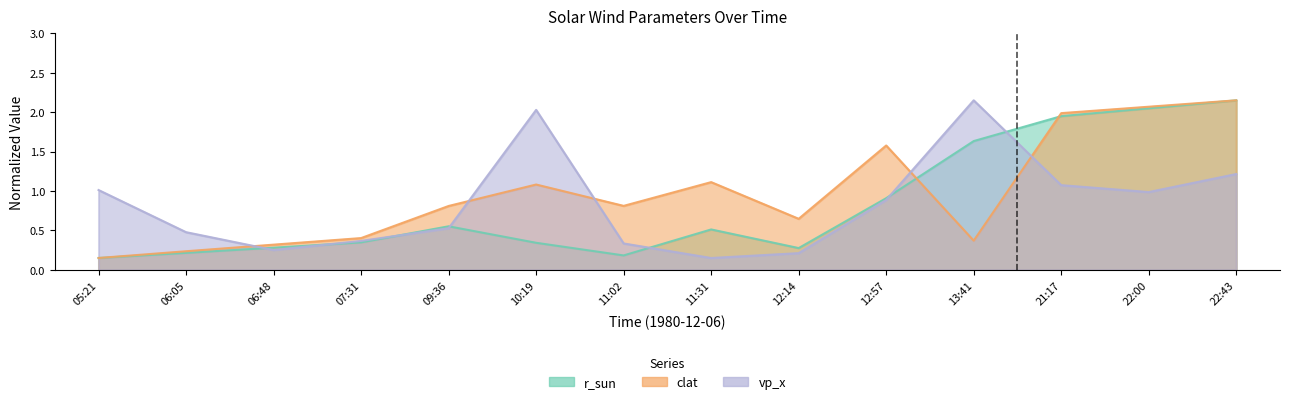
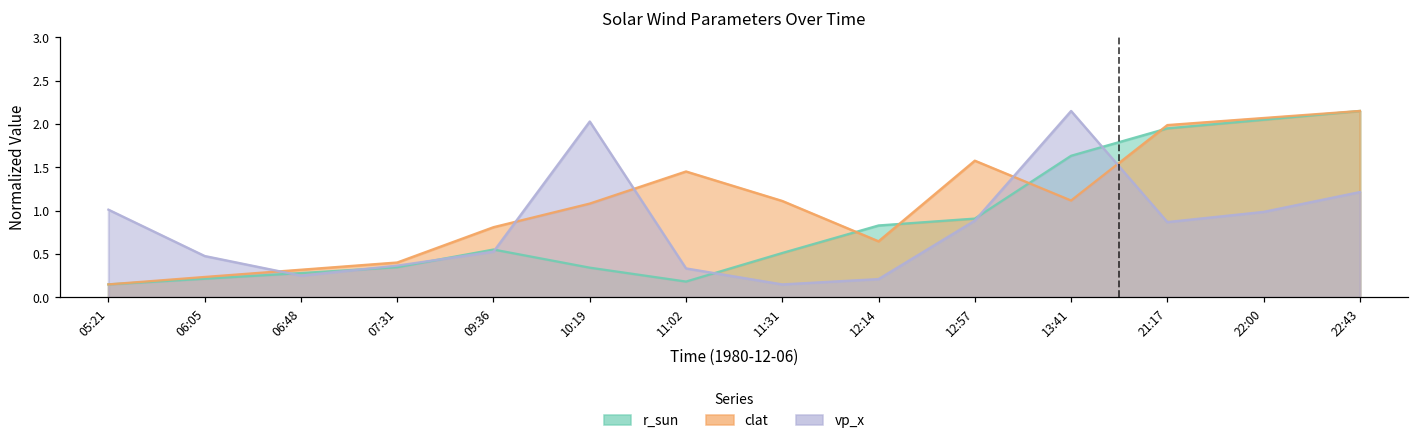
  {
    "r_sun": {
      "10:19": 0.3,
      "11:02": 0.2,
      "11:31": 0.5,
-     "12:14": 0.3,
+     "12:14": 0.8,
      "13:41": 1.6,
      "21:17": 1.9
    },
    "clat": {
      "06:48": 0.3,
      "07:31": 0.4,
      "09:36": 0.8,
      "10:19": 1.1,
-     "11:02": 0.8,
+     "11:02": 1.5,
      "11:31": 1.1,
      "12:14": 0.6,
      "12:57": 1.6,
-     "13:41": 0.4,
+     "13:41": 1.1,
      "21:17": 2.0
    },
    "vp_x": {
      "05:21": 1.0,
      "06:05": 0.5,
      "10:19": 2.0,
      "11:02": 0.3,
      "11:31": 0.2,
      "12:14": 0.2,
      "13:41": 2.2,
-     "21:17": 1.1,
+     "21:17": 0.9,
      "22:00": 1.0,
      "22:43": 1.2
    }
  }
